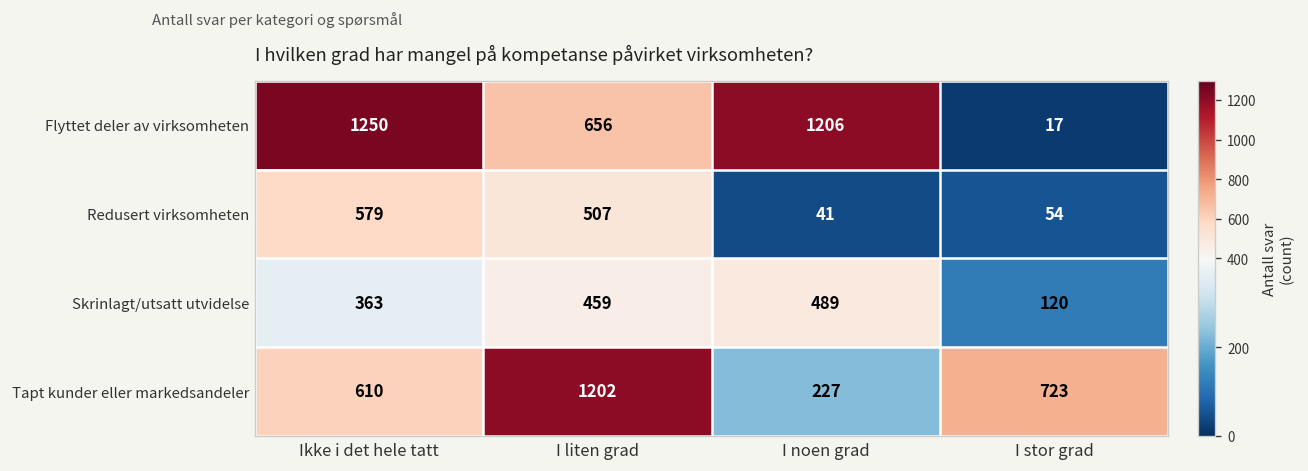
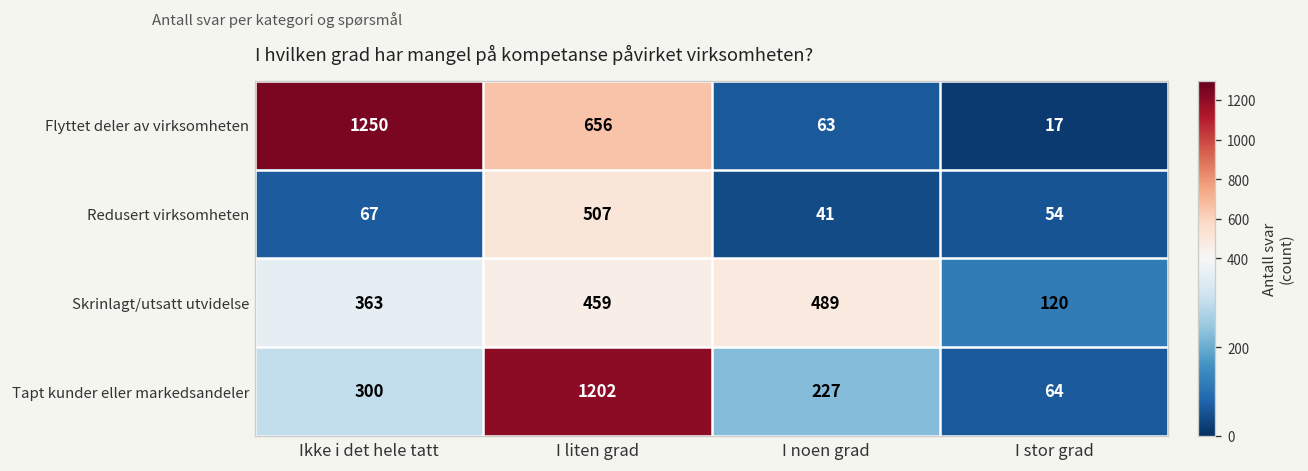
  {
    "Flyttet deler av virksomheten": {
      "Ikke i det hele tatt": 1250,
      "I liten grad": 656,
-     "I noen grad": 1206,
+     "I noen grad": 63,
      "I stor grad": 17
    },
    "Redusert virksomheten": {
-     "Ikke i det hele tatt": 579,
+     "Ikke i det hele tatt": 67,
      "I liten grad": 507,
      "I noen grad": 41,
      "I stor grad": 54
    },
    "Skrinlagt/utsatt utvidelse": {
      "Ikke i det hele tatt": 363,
      "I liten grad": 459,
      "I noen grad": 489,
      "I stor grad": 120
    },
    "Tapt kunder eller markedsandeler": {
-     "Ikke i det hele tatt": 610,
+     "Ikke i det hele tatt": 300,
      "I liten grad": 1202,
      "I noen grad": 227,
-     "I stor grad": 723
+     "I stor grad": 64
    }
  }
